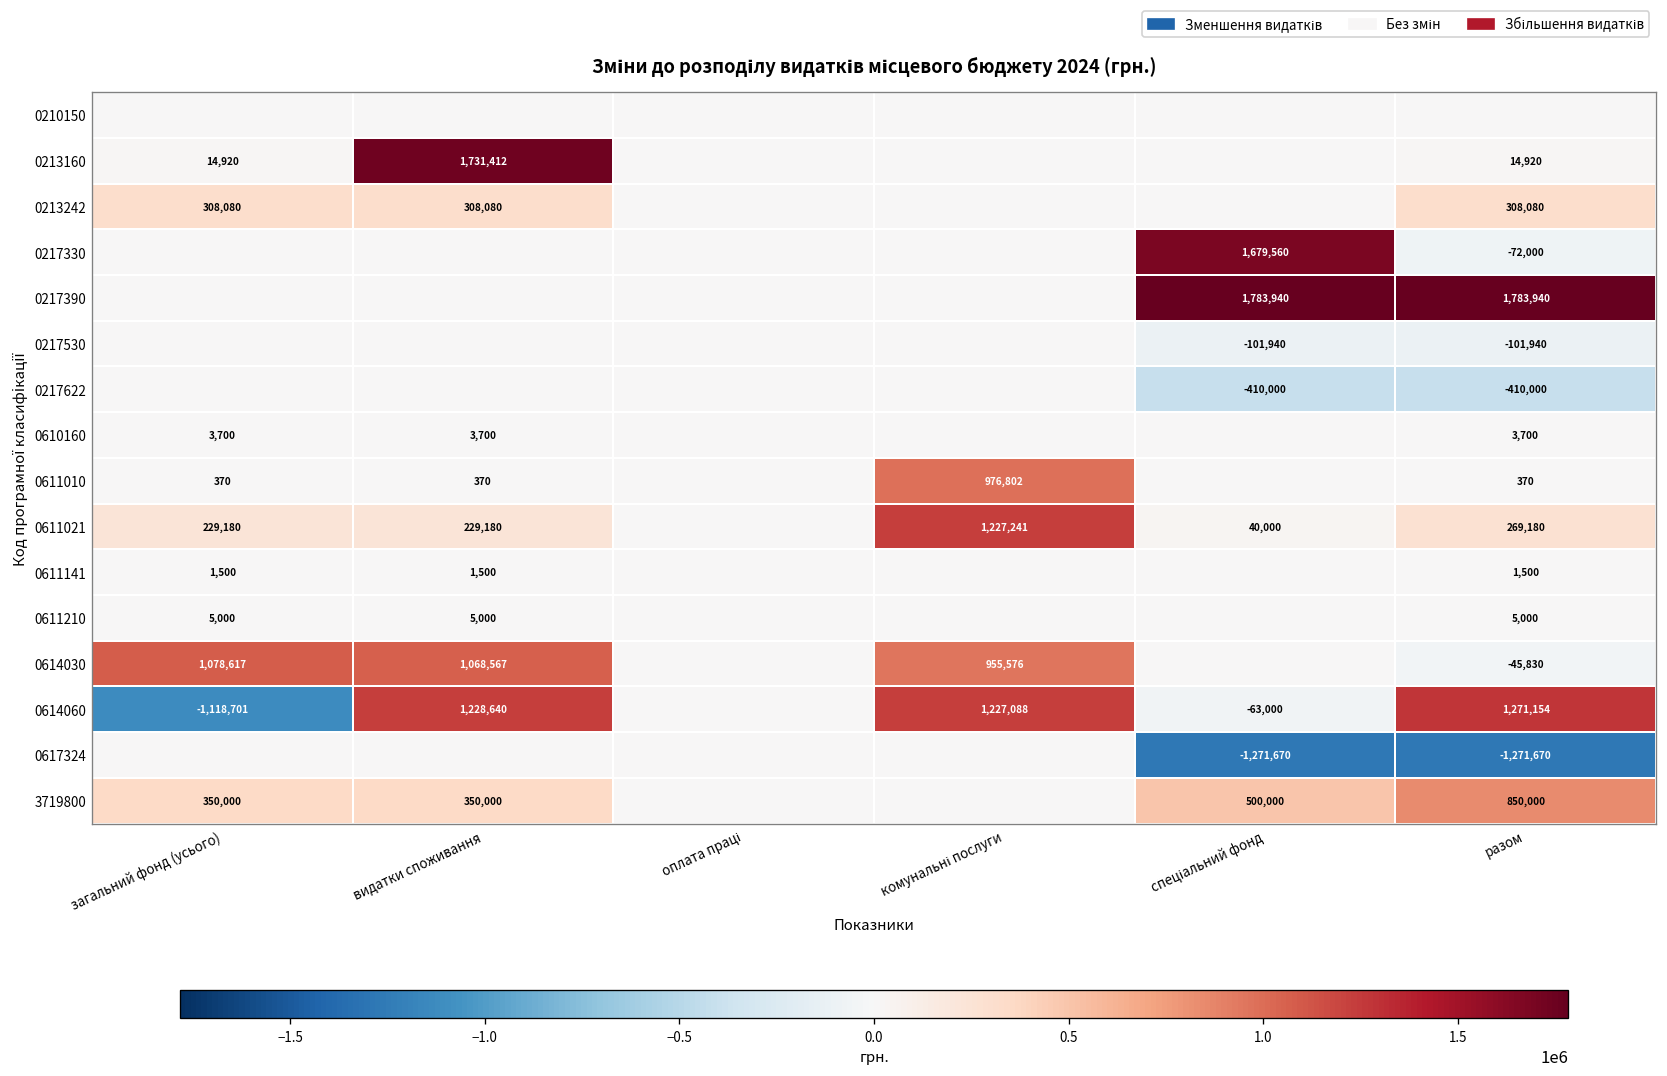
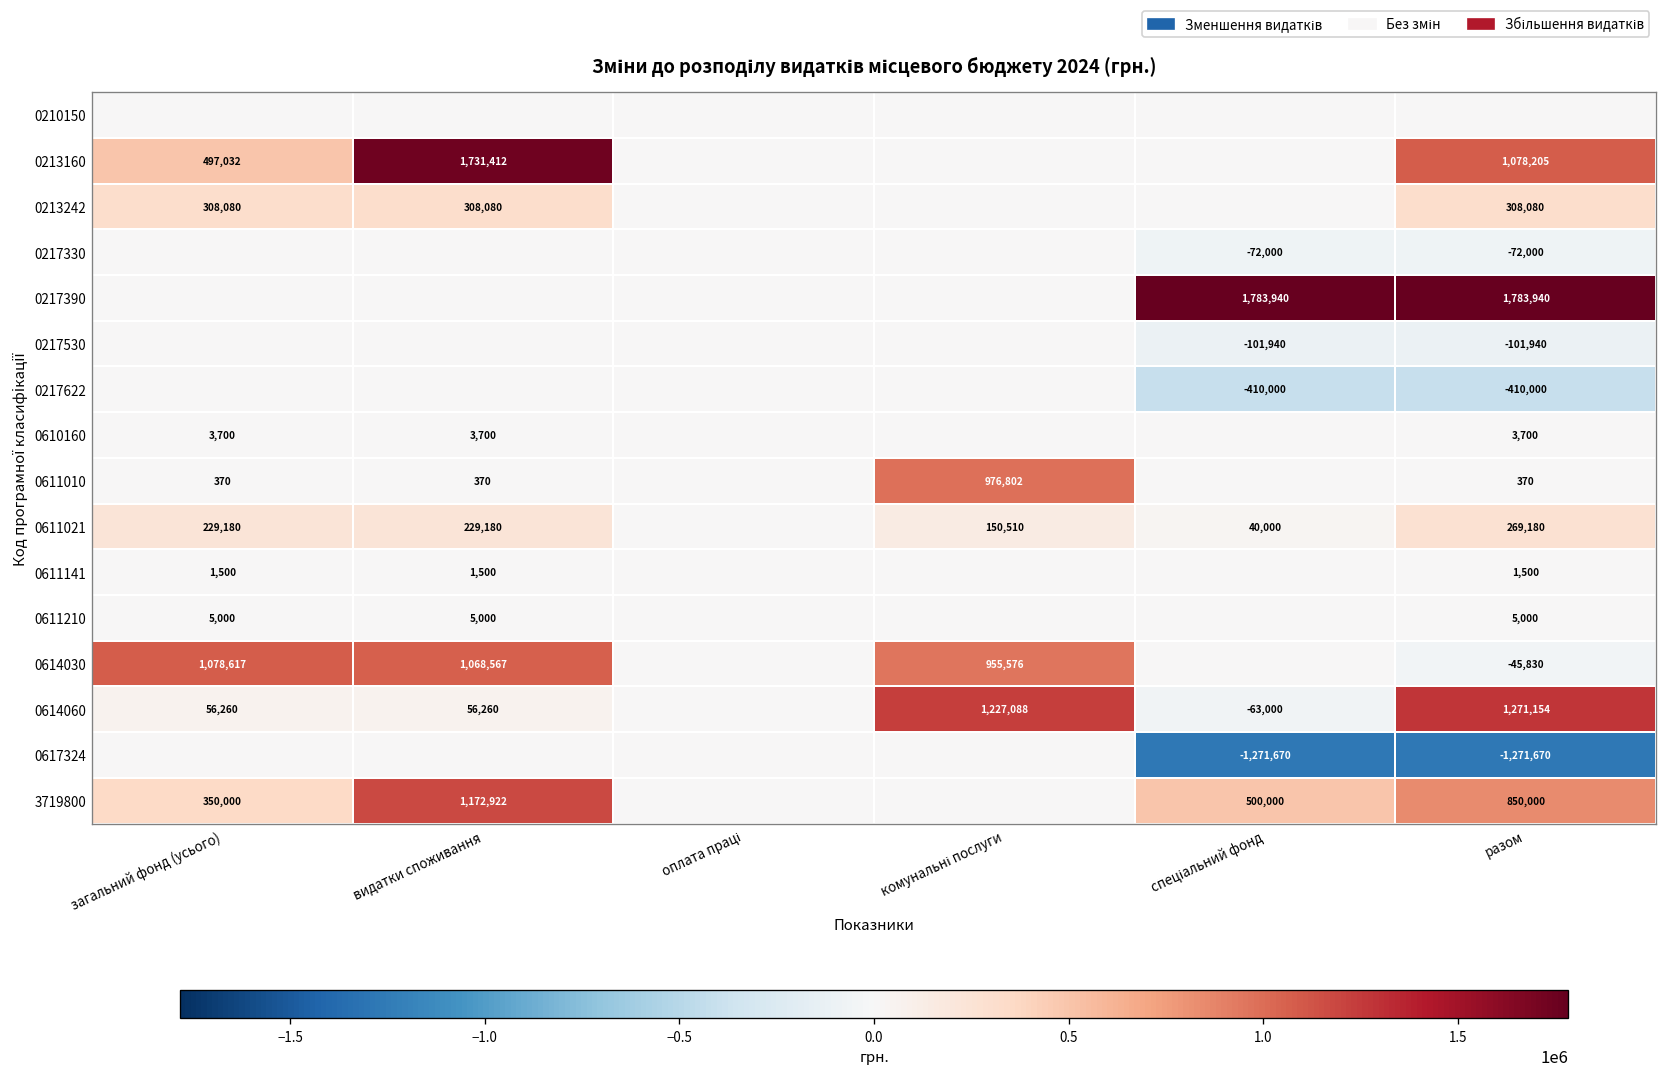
  {
    "0213160": {
-     "загальний фонд (усього)": "14,920",
+     "загальний фонд (усього)": "497,032",
      "видатки споживання": "1,731,412",
-     "разом": "14,920"
+     "разом": "1,078,205"
    },
    "0213242": {
      "загальний фонд (усього)": "308,080",
      "видатки споживання": "308,080",
      "разом": "308,080"
    },
    "0217330": {
-     "спеціальний фонд": "1,679,560",
+     "спеціальний фонд": "-72,000",
      "разом": "-72,000"
    },
    "0217390": {
      "спеціальний фонд": "1,783,940",
      "разом": "1,783,940"
    },
    "0217530": {
      "спеціальний фонд": "-101,940",
      "разом": "-101,940"
    },
    "0217622": {
      "спеціальний фонд": "-410,000",
      "разом": "-410,000"
    },
    "0610160": {
      "загальний фонд (усього)": "3,700",
      "видатки споживання": "3,700",
      "разом": "3,700"
    },
    "0611010": {
      "загальний фонд (усього)": "370",
      "видатки споживання": "370",
      "комунальні послуги": "976,802",
      "разом": "370"
    },
    "0611021": {
      "загальний фонд (усього)": "229,180",
      "видатки споживання": "229,180",
-     "комунальні послуги": "1,227,241",
+     "комунальні послуги": "150,510",
      "спеціальний фонд": "40,000",
      "разом": "269,180"
    },
    "0611141": {
      "загальний фонд (усього)": "1,500",
      "видатки споживання": "1,500",
      "разом": "1,500"
    },
    "0611210": {
      "загальний фонд (усього)": "5,000",
      "видатки споживання": "5,000",
      "разом": "5,000"
    },
    "0614030": {
      "загальний фонд (усього)": "1,078,617",
      "видатки споживання": "1,068,567",
      "комунальні послуги": "955,576",
      "разом": "-45,830"
    },
    "0614060": {
-     "загальний фонд (усього)": "-1,118,701",
-     "видатки споживання": "1,228,640",
+     "загальний фонд (усього)": "56,260",
+     "видатки споживання": "56,260",
      "комунальні послуги": "1,227,088",
      "спеціальний фонд": "-63,000",
      "разом": "1,271,154"
    },
    "0617324": {
      "спеціальний фонд": "-1,271,670",
      "разом": "-1,271,670"
    },
    "3719800": {
      "загальний фонд (усього)": "350,000",
-     "видатки споживання": "350,000",
+     "видатки споживання": "1,172,922",
      "спеціальний фонд": "500,000",
      "разом": "850,000"
    }
  }
